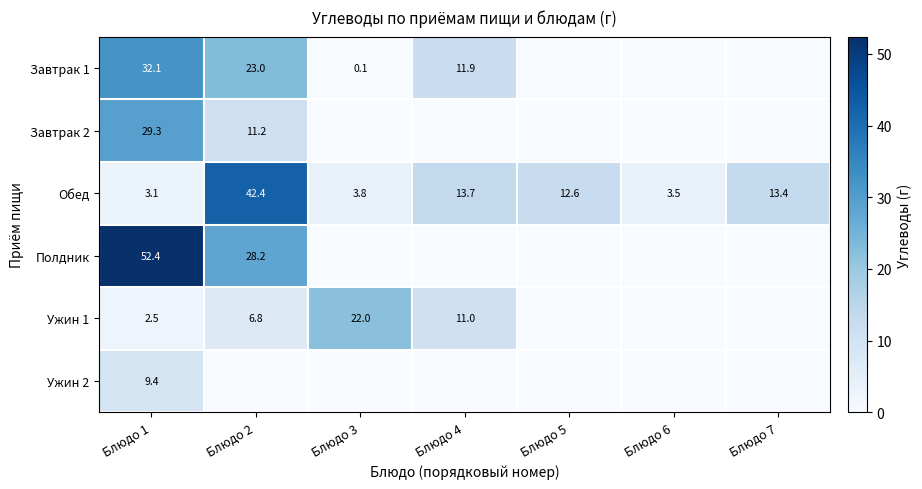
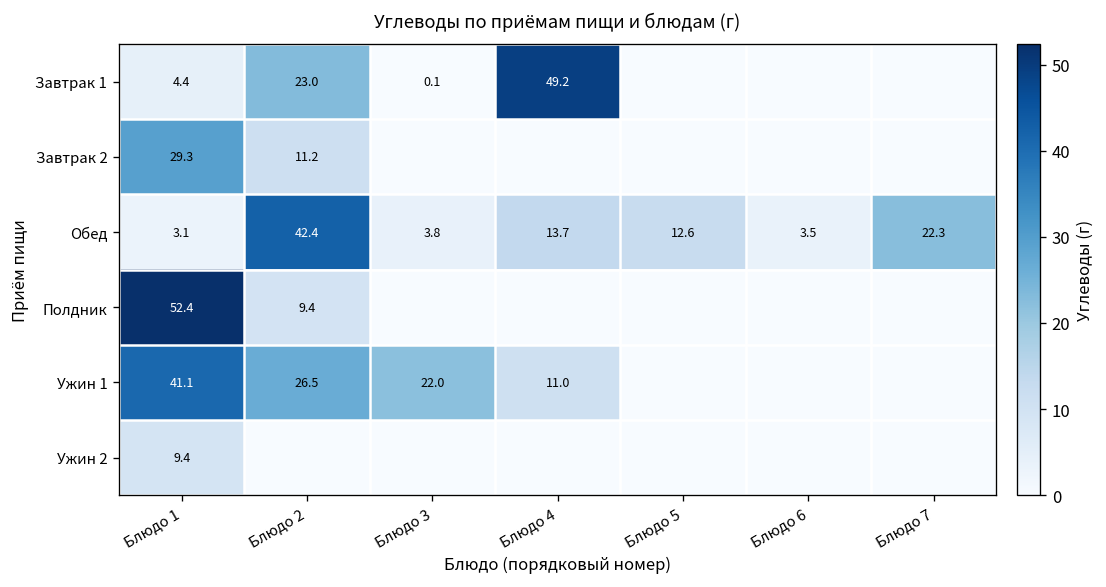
  {
    "Завтрак 1": {
-     "Блюдо 1": 32.1,
+     "Блюдо 1": 4.4,
      "Блюдо 2": 23.0,
      "Блюдо 3": 0.1,
-     "Блюдо 4": 11.9
+     "Блюдо 4": 49.2
    },
    "Завтрак 2": {
      "Блюдо 1": 29.3,
      "Блюдо 2": 11.2
    },
    "Обед": {
      "Блюдо 1": 3.1,
      "Блюдо 2": 42.4,
      "Блюдо 3": 3.8,
      "Блюдо 4": 13.7,
      "Блюдо 5": 12.6,
      "Блюдо 6": 3.5,
-     "Блюдо 7": 13.4
+     "Блюдо 7": 22.3
    },
    "Полдник": {
      "Блюдо 1": 52.4,
-     "Блюдо 2": 28.2
+     "Блюдо 2": 9.4
    },
    "Ужин 1": {
-     "Блюдо 1": 2.5,
-     "Блюдо 2": 6.8,
+     "Блюдо 1": 41.1,
+     "Блюдо 2": 26.5,
      "Блюдо 3": 22.0,
      "Блюдо 4": 11.0
    },
    "Ужин 2": {
      "Блюдо 1": 9.4
    }
  }
